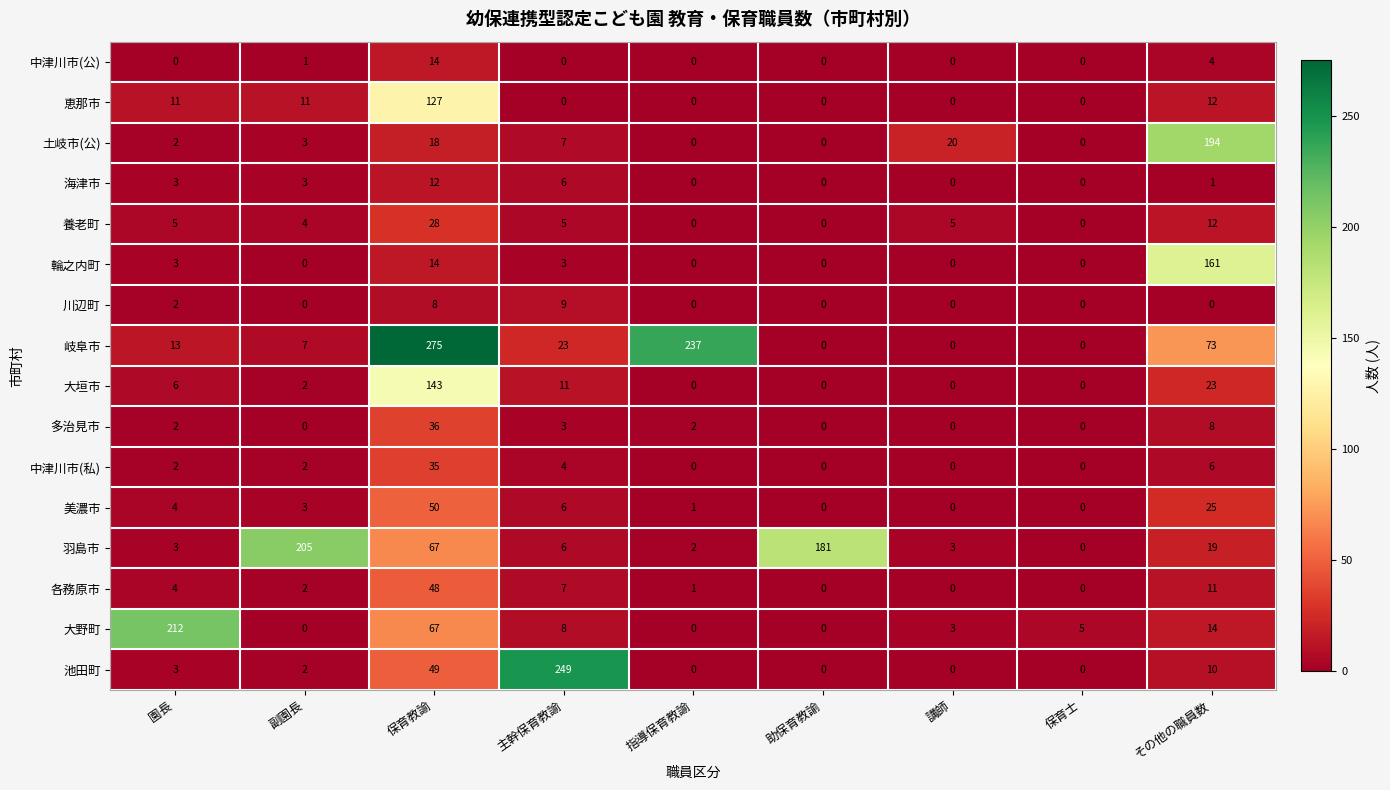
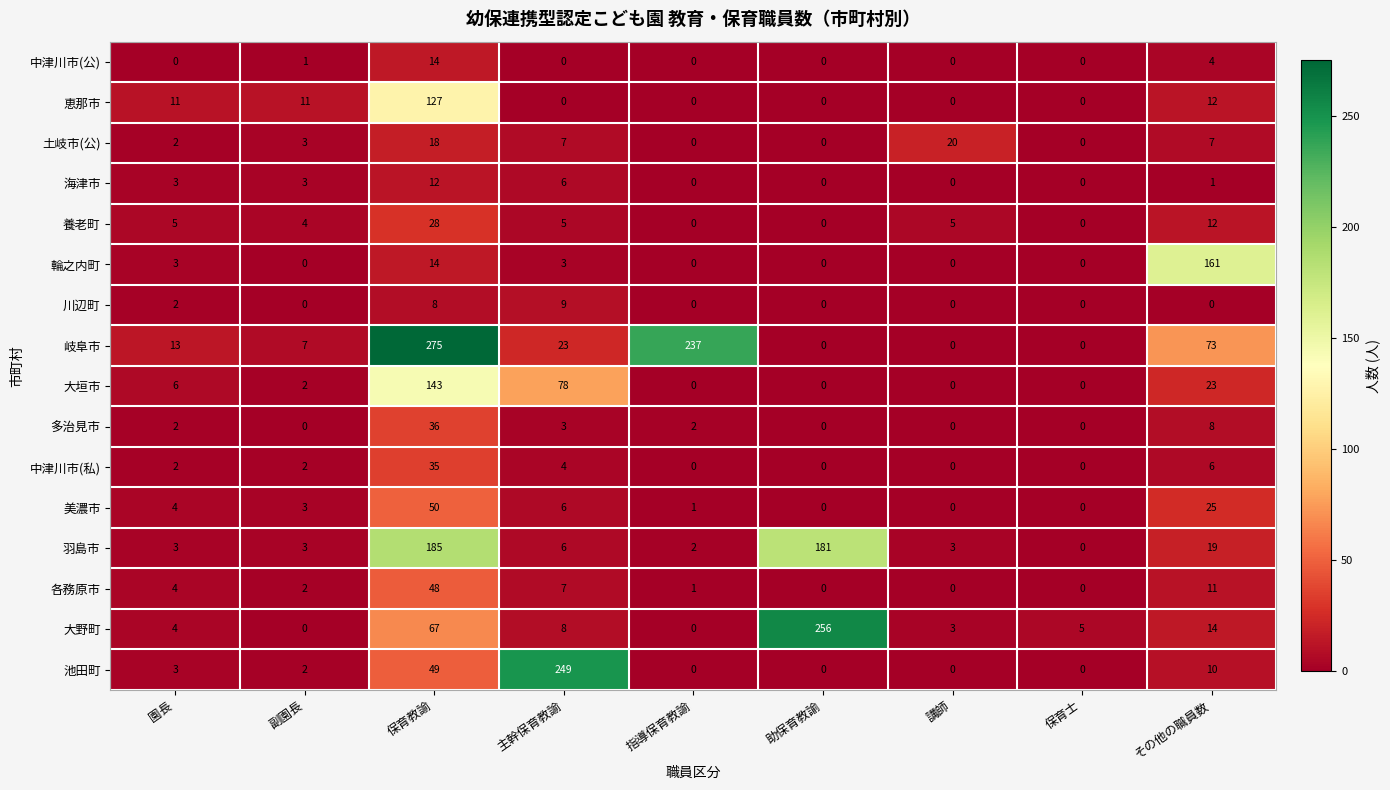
  {
    "中津川市(公)": {
      "園長": 0,
      "副園長": 1,
      "保育教諭": 14,
      "主幹保育教諭": 0,
      "指導保育教諭": 0,
      "助保育教諭": 0,
      "講師": 0,
      "保育士": 0,
      "その他の職員数": 4
    },
    "恵那市": {
      "園長": 11,
      "副園長": 11,
      "保育教諭": 127,
      "主幹保育教諭": 0,
      "指導保育教諭": 0,
      "助保育教諭": 0,
      "講師": 0,
      "保育士": 0,
      "その他の職員数": 12
    },
    "土岐市(公)": {
      "園長": 2,
      "副園長": 3,
      "保育教諭": 18,
      "主幹保育教諭": 7,
      "指導保育教諭": 0,
      "助保育教諭": 0,
      "講師": 20,
      "保育士": 0,
-     "その他の職員数": 194
+     "その他の職員数": 7
    },
    "海津市": {
      "園長": 3,
      "副園長": 3,
      "保育教諭": 12,
      "主幹保育教諭": 6,
      "指導保育教諭": 0,
      "助保育教諭": 0,
      "講師": 0,
      "保育士": 0,
      "その他の職員数": 1
    },
    "養老町": {
      "園長": 5,
      "副園長": 4,
      "保育教諭": 28,
      "主幹保育教諭": 5,
      "指導保育教諭": 0,
      "助保育教諭": 0,
      "講師": 5,
      "保育士": 0,
      "その他の職員数": 12
    },
    "輪之内町": {
      "園長": 3,
      "副園長": 0,
      "保育教諭": 14,
      "主幹保育教諭": 3,
      "指導保育教諭": 0,
      "助保育教諭": 0,
      "講師": 0,
      "保育士": 0,
      "その他の職員数": 161
    },
    "川辺町": {
      "園長": 2,
      "副園長": 0,
      "保育教諭": 8,
      "主幹保育教諭": 9,
      "指導保育教諭": 0,
      "助保育教諭": 0,
      "講師": 0,
      "保育士": 0,
      "その他の職員数": 0
    },
    "岐阜市": {
      "園長": 13,
      "副園長": 7,
      "保育教諭": 275,
      "主幹保育教諭": 23,
      "指導保育教諭": 237,
      "助保育教諭": 0,
      "講師": 0,
      "保育士": 0,
      "その他の職員数": 73
    },
    "大垣市": {
      "園長": 6,
      "副園長": 2,
      "保育教諭": 143,
-     "主幹保育教諭": 11,
+     "主幹保育教諭": 78,
      "指導保育教諭": 0,
      "助保育教諭": 0,
      "講師": 0,
      "保育士": 0,
      "その他の職員数": 23
    },
    "多治見市": {
      "園長": 2,
      "副園長": 0,
      "保育教諭": 36,
      "主幹保育教諭": 3,
      "指導保育教諭": 2,
      "助保育教諭": 0,
      "講師": 0,
      "保育士": 0,
      "その他の職員数": 8
    },
    "中津川市(私)": {
      "園長": 2,
      "副園長": 2,
      "保育教諭": 35,
      "主幹保育教諭": 4,
      "指導保育教諭": 0,
      "助保育教諭": 0,
      "講師": 0,
      "保育士": 0,
      "その他の職員数": 6
    },
    "美濃市": {
      "園長": 4,
      "副園長": 3,
      "保育教諭": 50,
      "主幹保育教諭": 6,
      "指導保育教諭": 1,
      "助保育教諭": 0,
      "講師": 0,
      "保育士": 0,
      "その他の職員数": 25
    },
    "羽島市": {
      "園長": 3,
-     "副園長": 205,
-     "保育教諭": 67,
+     "副園長": 3,
+     "保育教諭": 185,
      "主幹保育教諭": 6,
      "指導保育教諭": 2,
      "助保育教諭": 181,
      "講師": 3,
      "保育士": 0,
      "その他の職員数": 19
    },
    "各務原市": {
      "園長": 4,
      "副園長": 2,
      "保育教諭": 48,
      "主幹保育教諭": 7,
      "指導保育教諭": 1,
      "助保育教諭": 0,
      "講師": 0,
      "保育士": 0,
      "その他の職員数": 11
    },
    "大野町": {
-     "園長": 212,
+     "園長": 4,
      "副園長": 0,
      "保育教諭": 67,
      "主幹保育教諭": 8,
      "指導保育教諭": 0,
-     "助保育教諭": 0,
+     "助保育教諭": 256,
      "講師": 3,
      "保育士": 5,
      "その他の職員数": 14
    },
    "池田町": {
      "園長": 3,
      "副園長": 2,
      "保育教諭": 49,
      "主幹保育教諭": 249,
      "指導保育教諭": 0,
      "助保育教諭": 0,
      "講師": 0,
      "保育士": 0,
      "その他の職員数": 10
    }
  }
